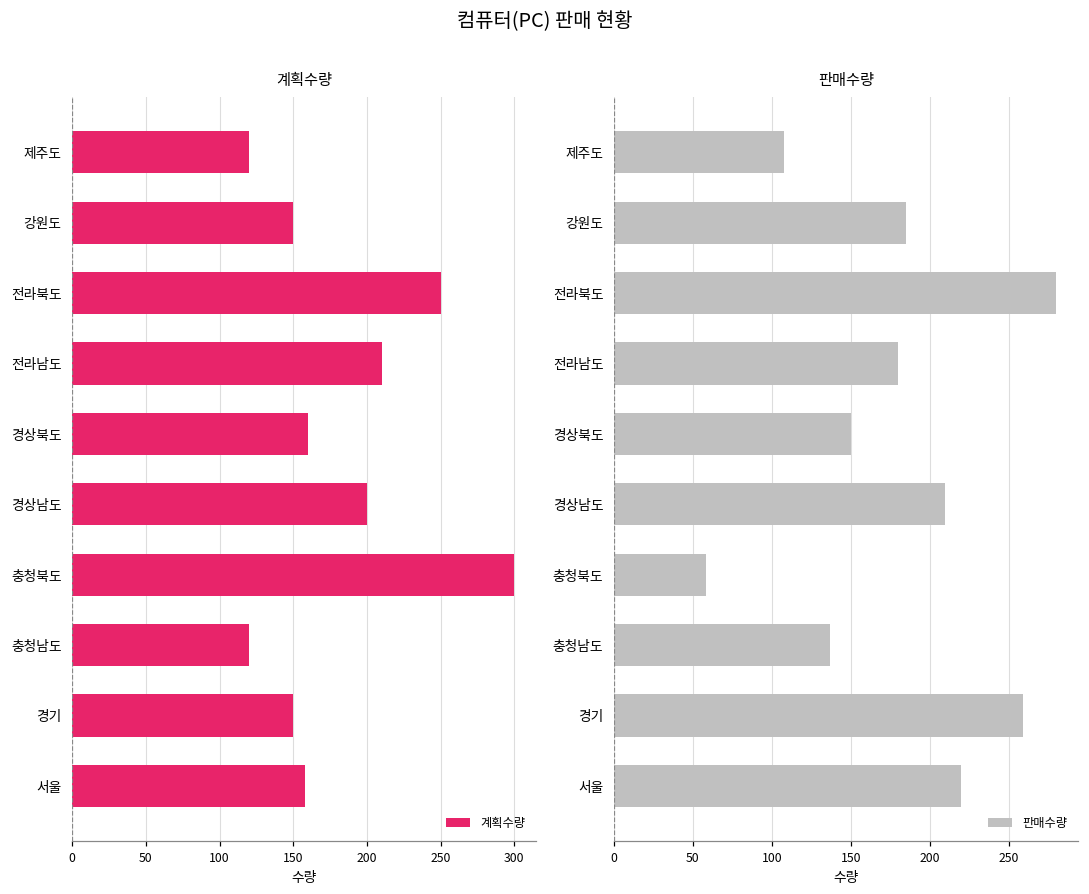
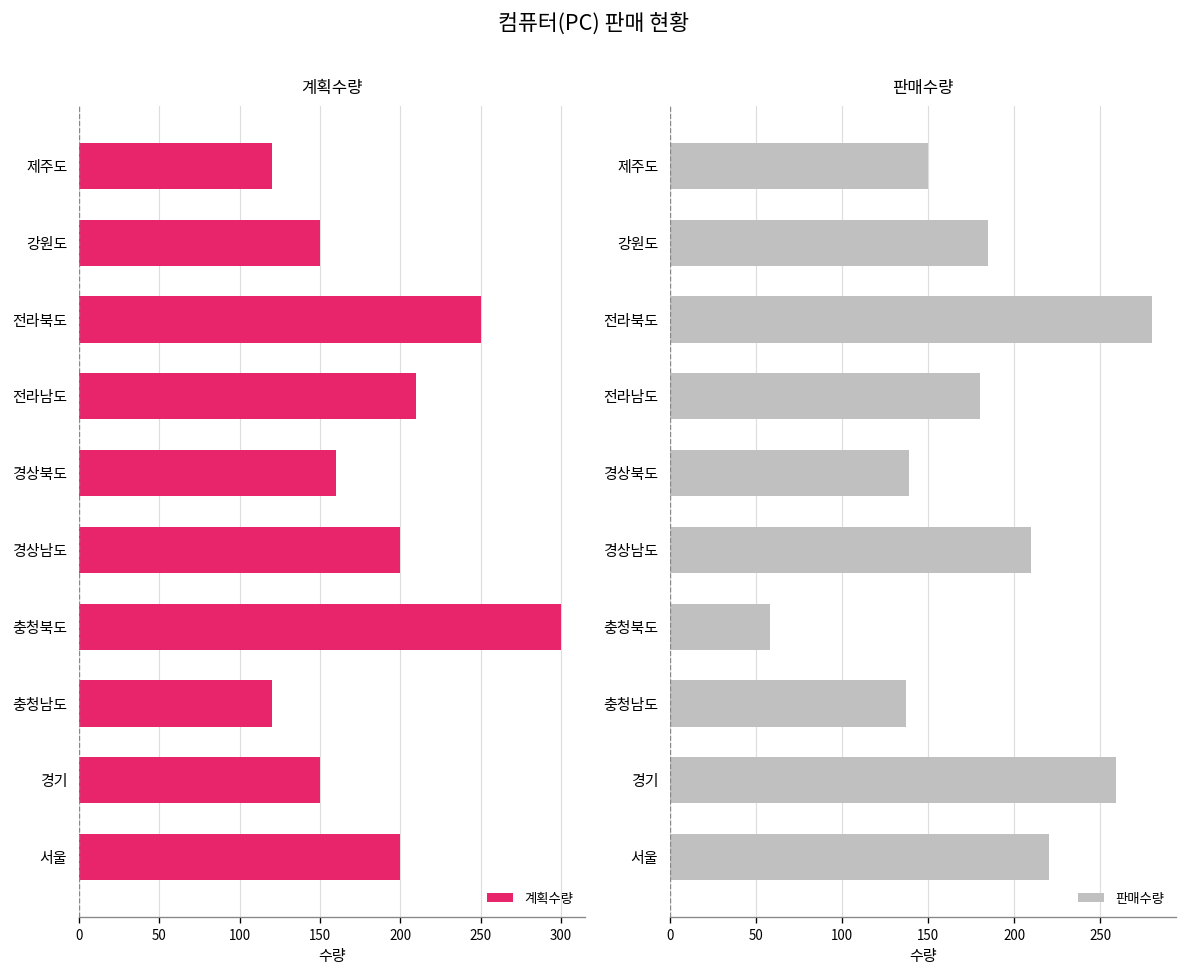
  {
    "계획수량": {
      "제주도": 120,
      "강원도": 150,
      "전라북도": 250,
      "전라남도": 210,
      "경상북도": 160,
      "경상남도": 200,
      "충청북도": 300,
      "충청남도": 120,
      "경기": 150,
-     "서울": 158
+     "서울": 200
    },
    "판매수량": {
-     "제주도": 108,
+     "제주도": 150,
      "강원도": 185,
      "전라북도": 280,
      "전라남도": 180,
-     "경상북도": 150,
+     "경상북도": 139,
      "경상남도": 210,
      "충청북도": 58,
      "충청남도": 137,
      "경기": 259,
      "서울": 220
    }
  }
